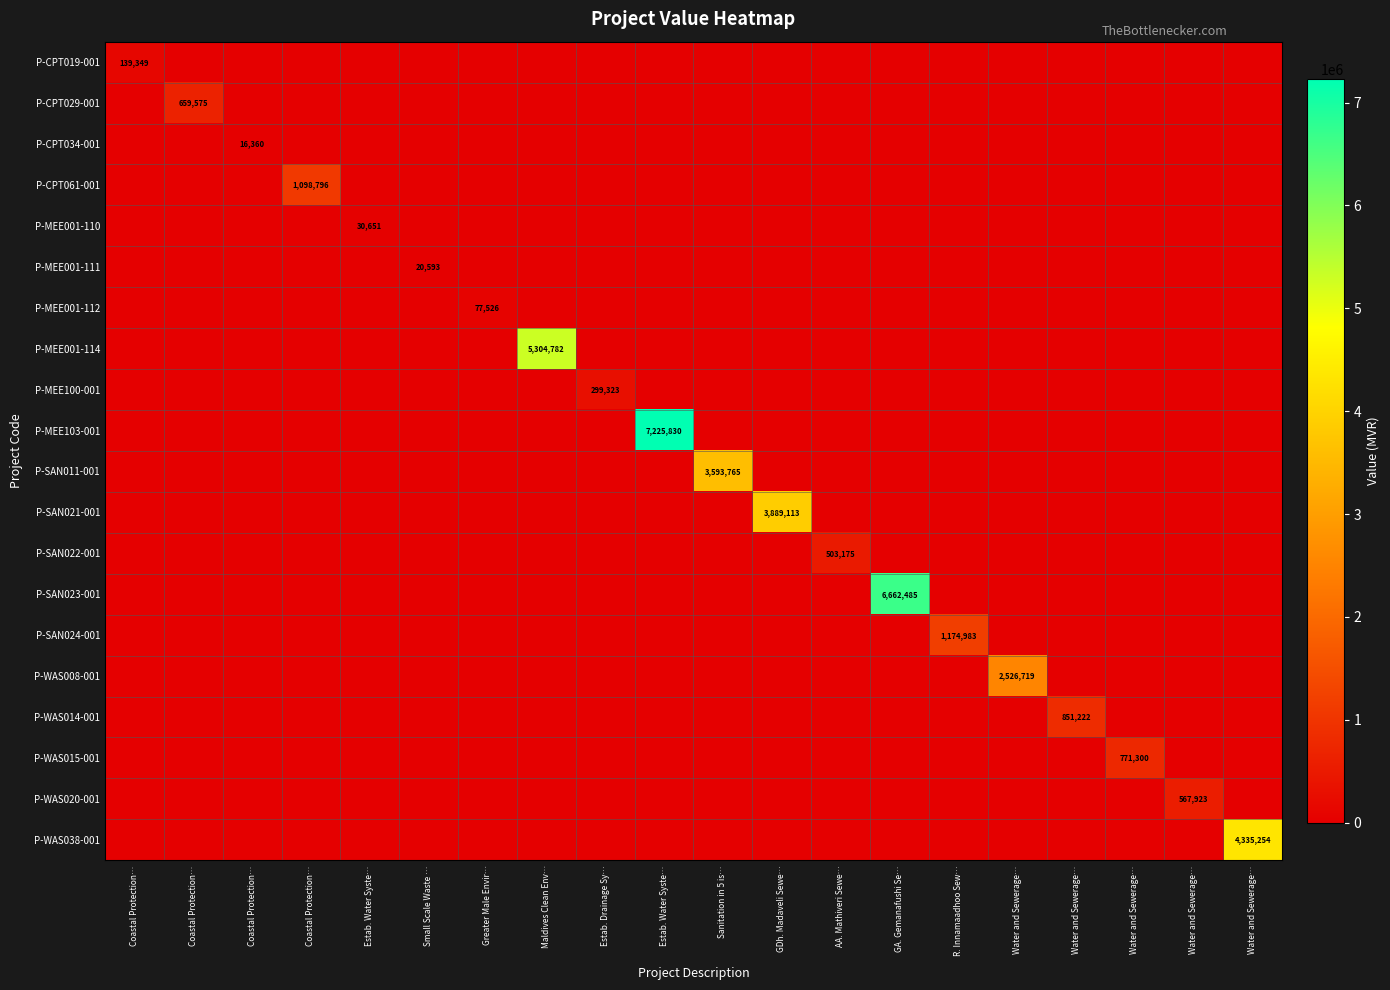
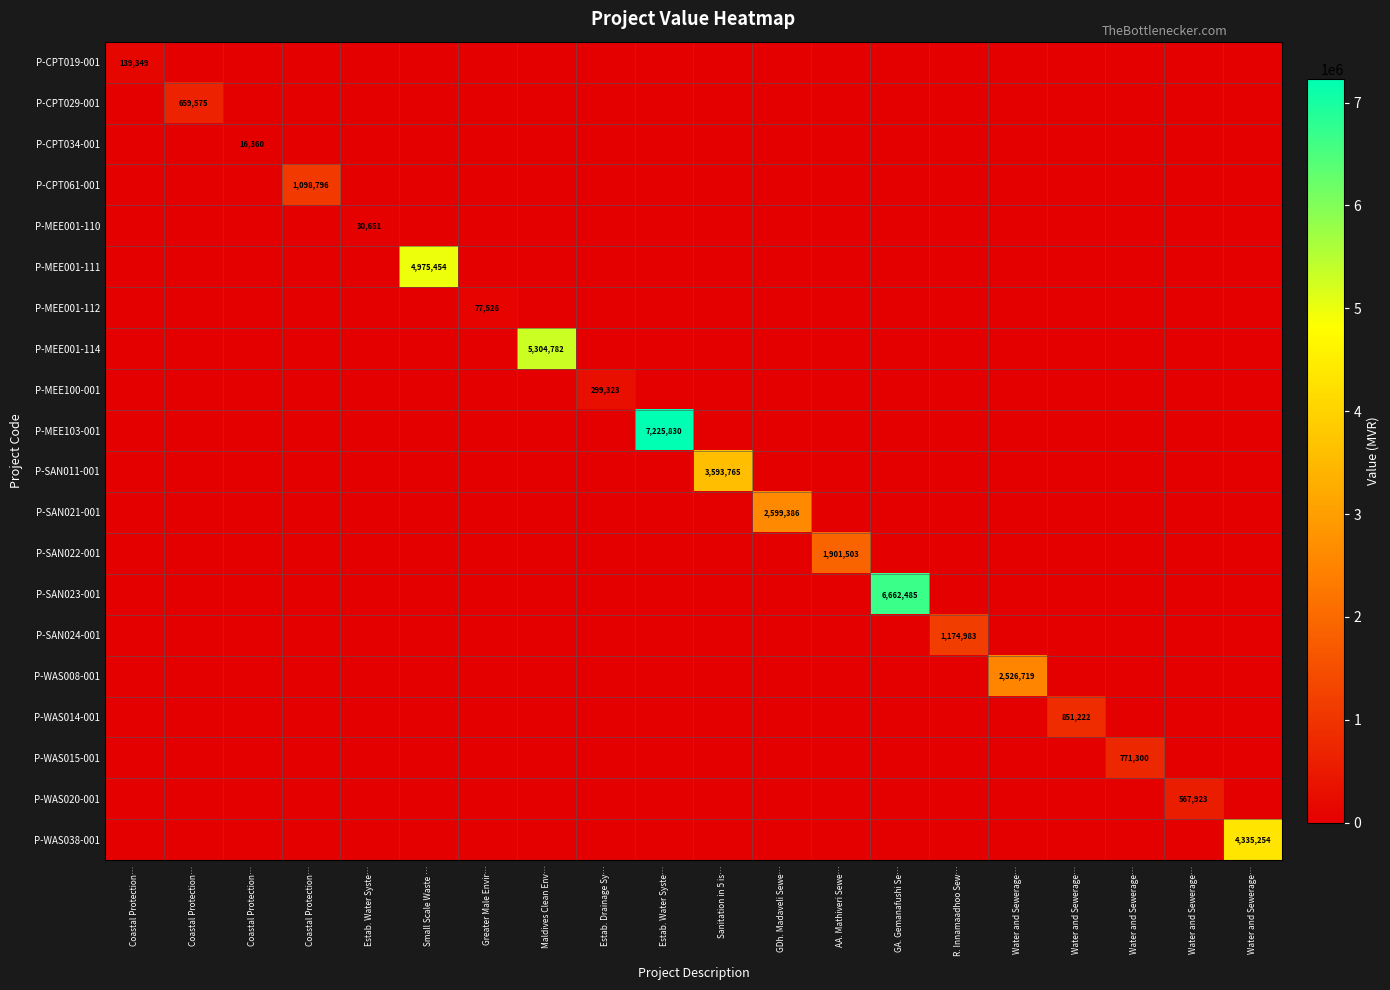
  {
    "P-MEE001-111": {
-     "Small Scale Waste …": "20,593"
+     "Small Scale Waste …": "4,975,454"
    },
    "P-MEE001-112": {
      "Greater Male Envir…": "77,526"
    },
    "P-MEE001-114": {
      "Maldives Clean Env…": "5,304,782"
    },
    "P-MEE100-001": {
      "Estab. Drainage Sy…": "299,323"
    },
    "P-SAN011-001": {
      "Sanitation in 5 is…": "3,593,765"
    },
    "P-SAN021-001": {
-     "GDh. Madaveli Sewe…": "3,889,113"
+     "GDh. Madaveli Sewe…": "2,599,386"
    },
    "P-SAN022-001": {
-     "AA. Mathiveri Sewe…": "503,175"
+     "AA. Mathiveri Sewe…": "1,901,503"
    },
    "P-SAN023-001": {
      "GA. Gemanafushi Se…": "6,662,485"
    },
    "P-SAN024-001": {
      "R. Innamaadhoo Sew…": "1,174,983"
    }
  }
